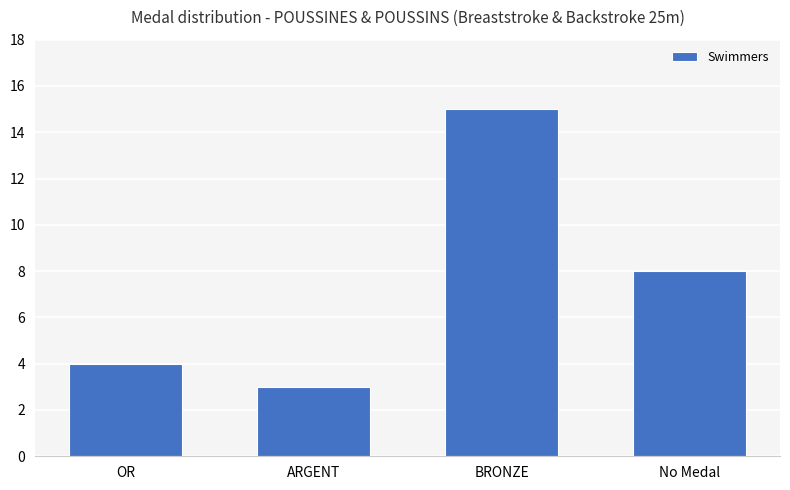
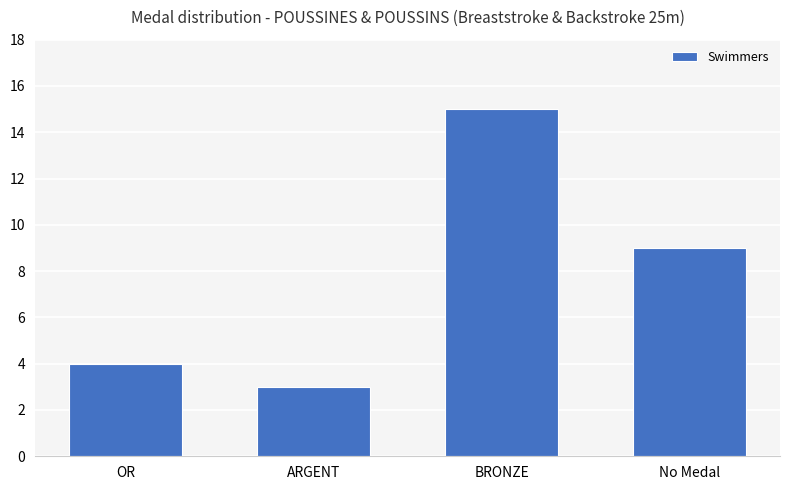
  {
    "OR": 4,
    "ARGENT": 3,
    "BRONZE": 15,
-   "No Medal": 8
+   "No Medal": 9
  }
